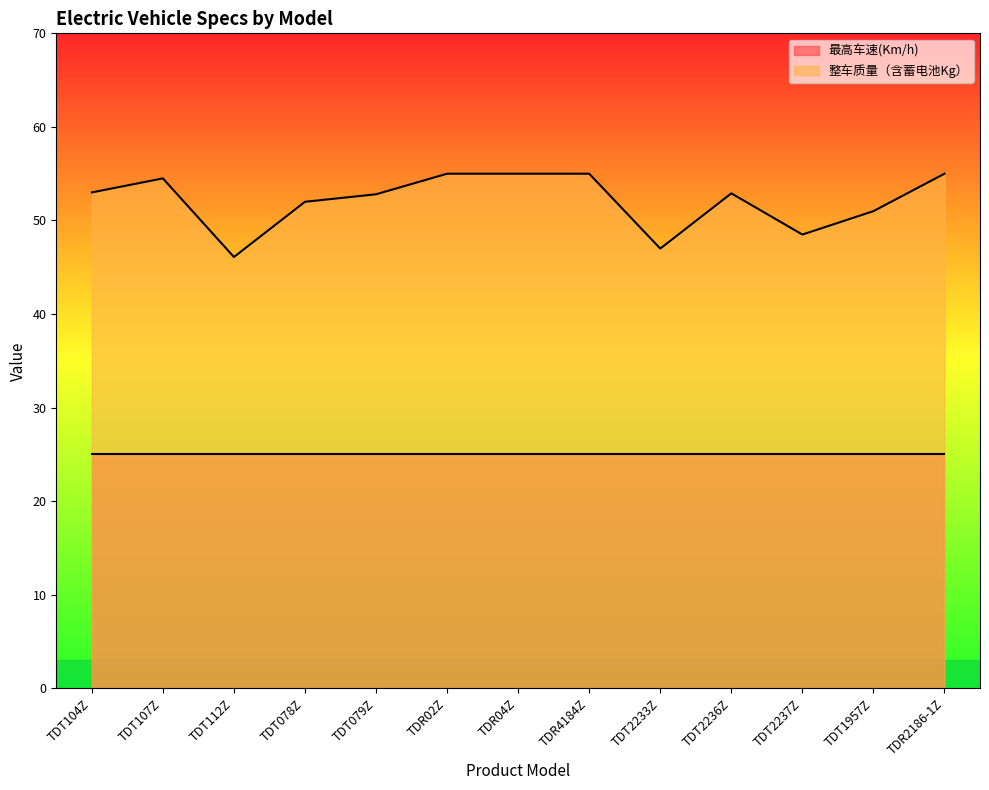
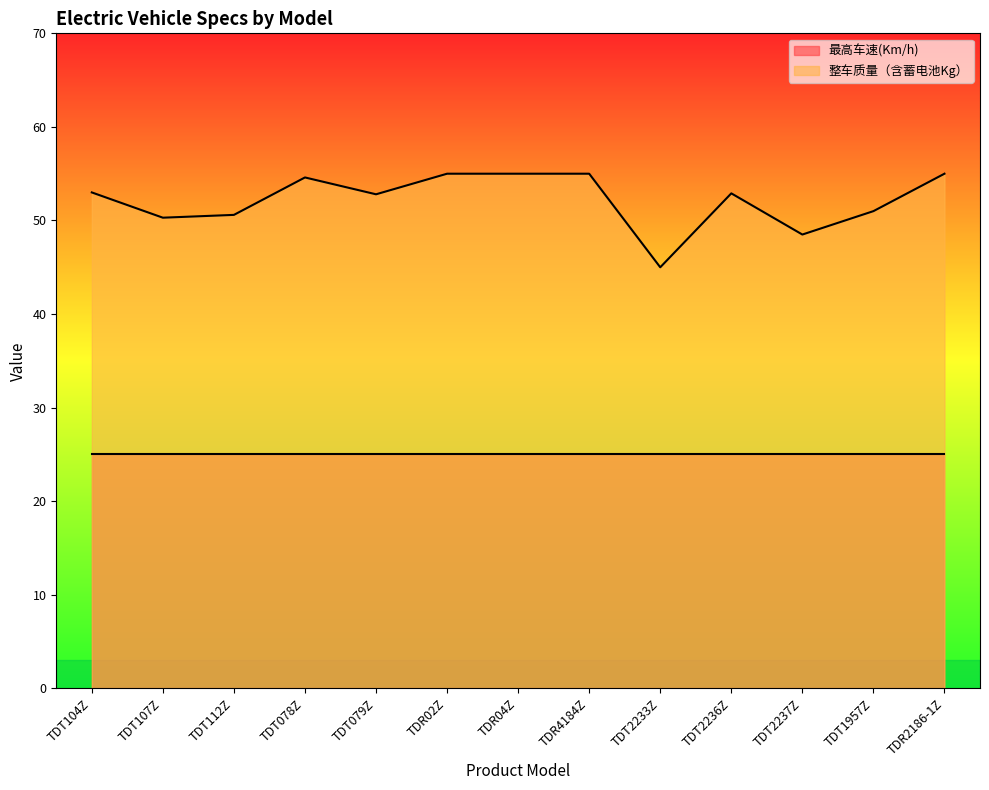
  {
    "最高车速(Km/h)": {
      "TDT104Z": 25,
      "TDT107Z": 25,
      "TDT112Z": 25,
      "TDT078Z": 25,
      "TDT079Z": 25,
      "TDR02Z": 25,
      "TDR04Z": 25,
      "TDR4184Z": 25,
      "TDT2233Z": 25,
      "TDT2236Z": 25,
      "TDT2237Z": 25,
      "TDT1957Z": 25,
      "TDR2186-1Z": 25
    },
    "整车质量（含蓄电池Kg）": {
      "TDT104Z": 53,
-     "TDT107Z": 55,
-     "TDT112Z": 46,
-     "TDT078Z": 52,
+     "TDT107Z": 50,
+     "TDT112Z": 51,
+     "TDT078Z": 55,
      "TDT079Z": 53,
      "TDR02Z": 55,
      "TDR04Z": 55,
      "TDR4184Z": 55,
-     "TDT2233Z": 47,
+     "TDT2233Z": 45,
      "TDT2236Z": 53,
      "TDT2237Z": 49,
      "TDT1957Z": 51,
      "TDR2186-1Z": 55
    }
  }
